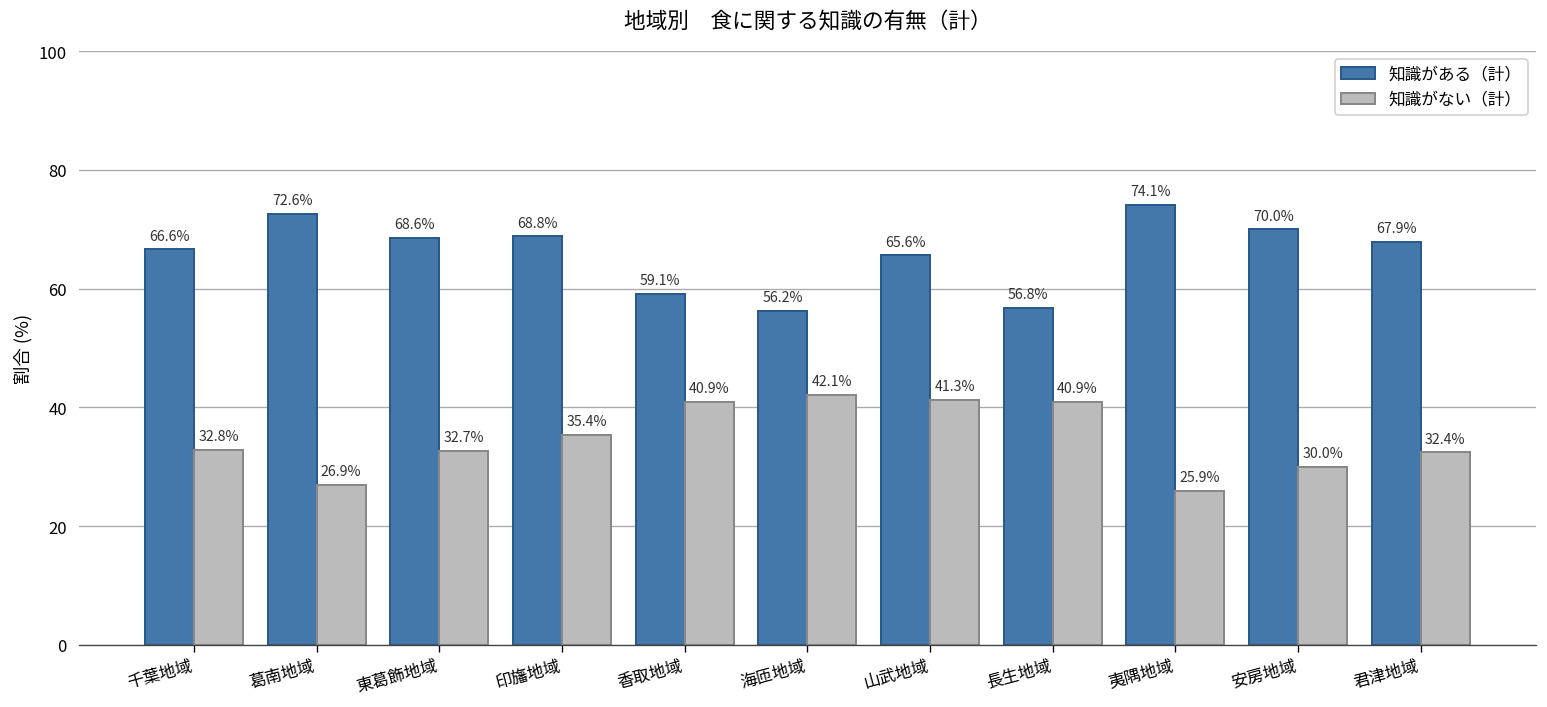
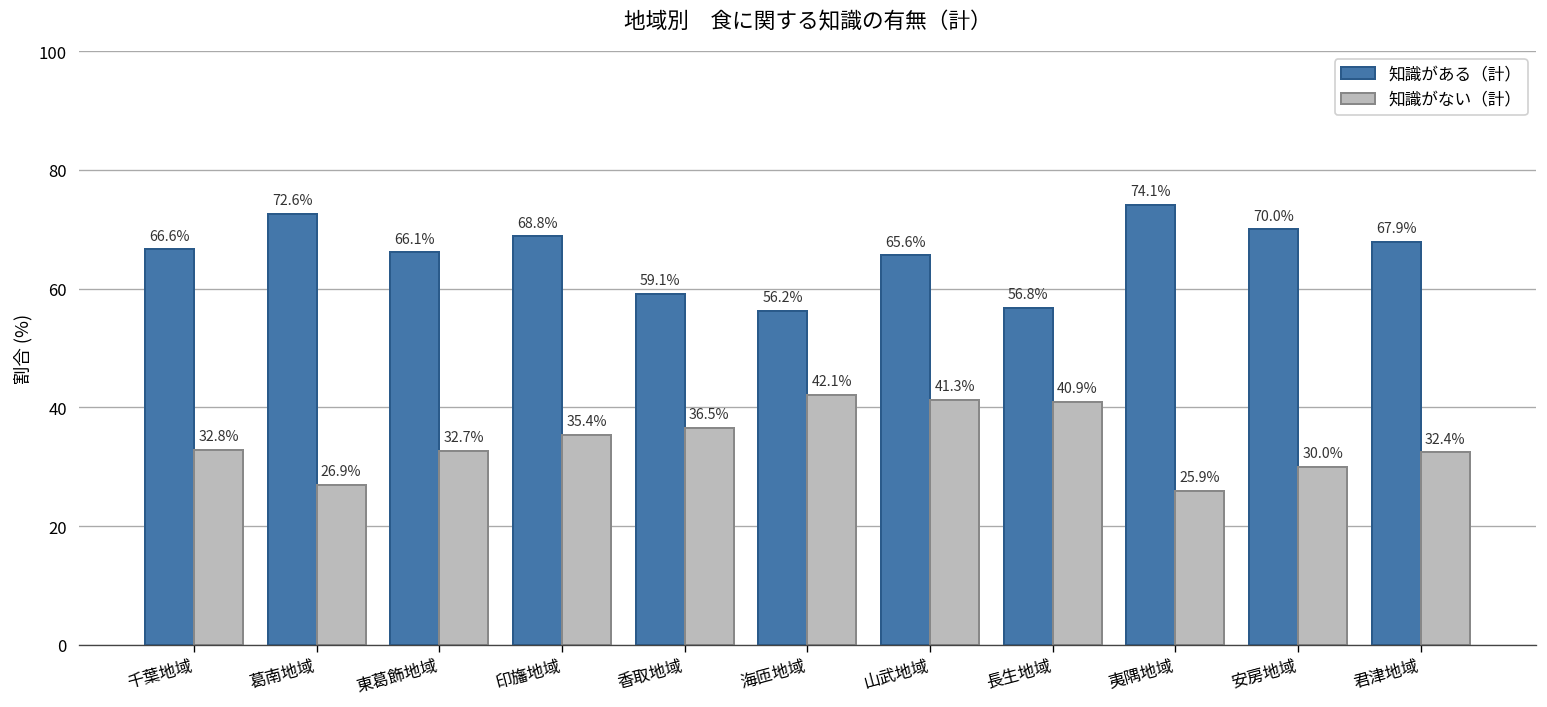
  {
    "知識がある（計）": {
      "千葉地域": "66.6%",
      "葛南地域": "72.6%",
-     "東葛飾地域": "68.6%",
+     "東葛飾地域": "66.1%",
      "印旛地域": "68.8%",
      "香取地域": "59.1%",
      "海匝地域": "56.2%",
      "山武地域": "65.6%",
      "長生地域": "56.8%",
      "夷隅地域": "74.1%",
      "安房地域": "70.0%",
      "君津地域": "67.9%"
    },
    "知識がない（計）": {
      "千葉地域": "32.8%",
      "葛南地域": "26.9%",
      "東葛飾地域": "32.7%",
      "印旛地域": "35.4%",
-     "香取地域": "40.9%",
+     "香取地域": "36.5%",
      "海匝地域": "42.1%",
      "山武地域": "41.3%",
      "長生地域": "40.9%",
      "夷隅地域": "25.9%",
      "安房地域": "30.0%",
      "君津地域": "32.4%"
    }
  }
